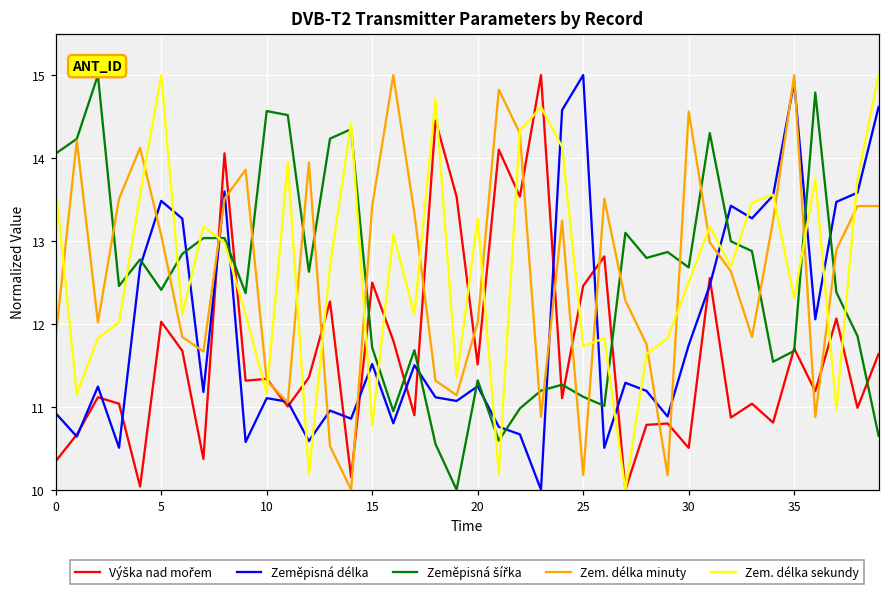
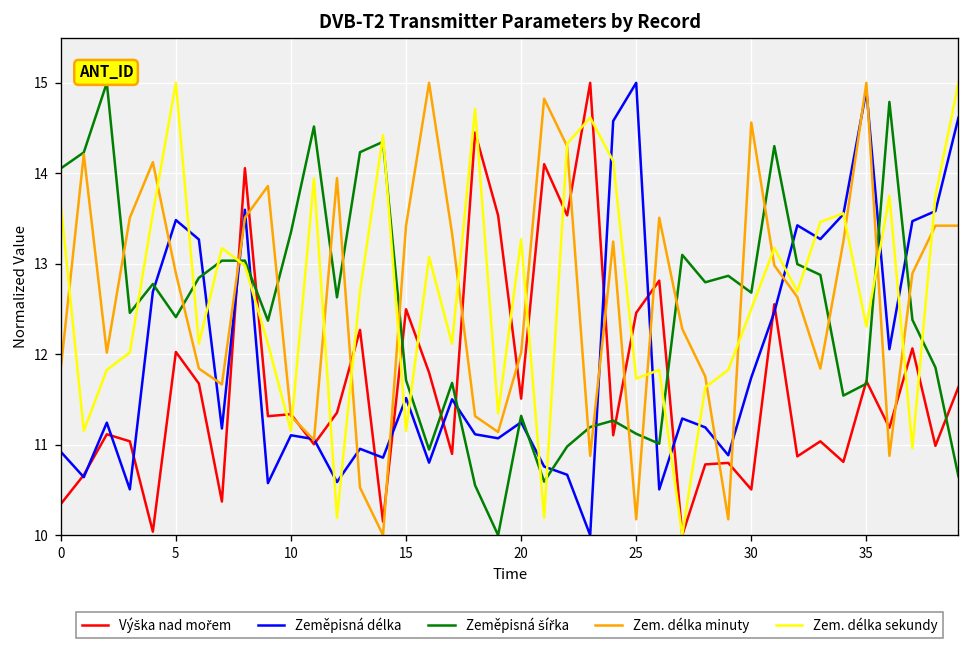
  {
    "Výška nad mořem": {
      "0": 10.3,
      "5": 12.0,
      "15": 12.5,
      "20": 11.5,
      "25": 12.5,
      "30": 10.5
    },
    "Zeměpisná délka": {
      "0": 10.9,
      "5": 13.5,
      "10": 11.1,
      "15": 11.5,
      "20": 11.2,
      "25": 15.0,
      "30": 11.7,
      "35": 14.9
    },
    "Zeměpisná šířka": {
      "0": 14.1,
      "5": 12.4,
-     "10": 14.6,
+     "10": 13.3,
      "15": 11.7,
      "20": 11.3,
      "25": 11.1,
      "30": 12.7
    },
    "Zem. délka minuty": {
      "0": 11.8,
-     "5": 13.1,
+     "5": 12.9,
      "15": 13.4,
      "20": 12.0,
      "25": 10.2,
      "30": 14.6,
      "35": 15.0
    },
    "Zem. délka sekundy": {
      "0": 13.7,
      "5": 15.0,
      "10": 11.2,
-     "15": 10.8,
+     "15": 11.2,
      "20": 13.3,
      "25": 11.7,
      "30": 12.5,
      "35": 12.3
    }
  }
